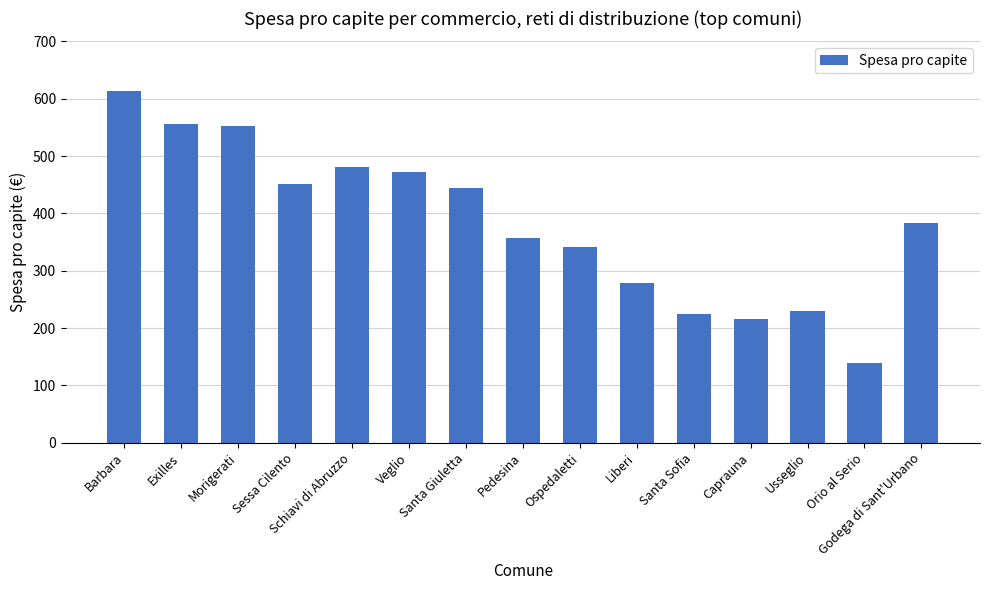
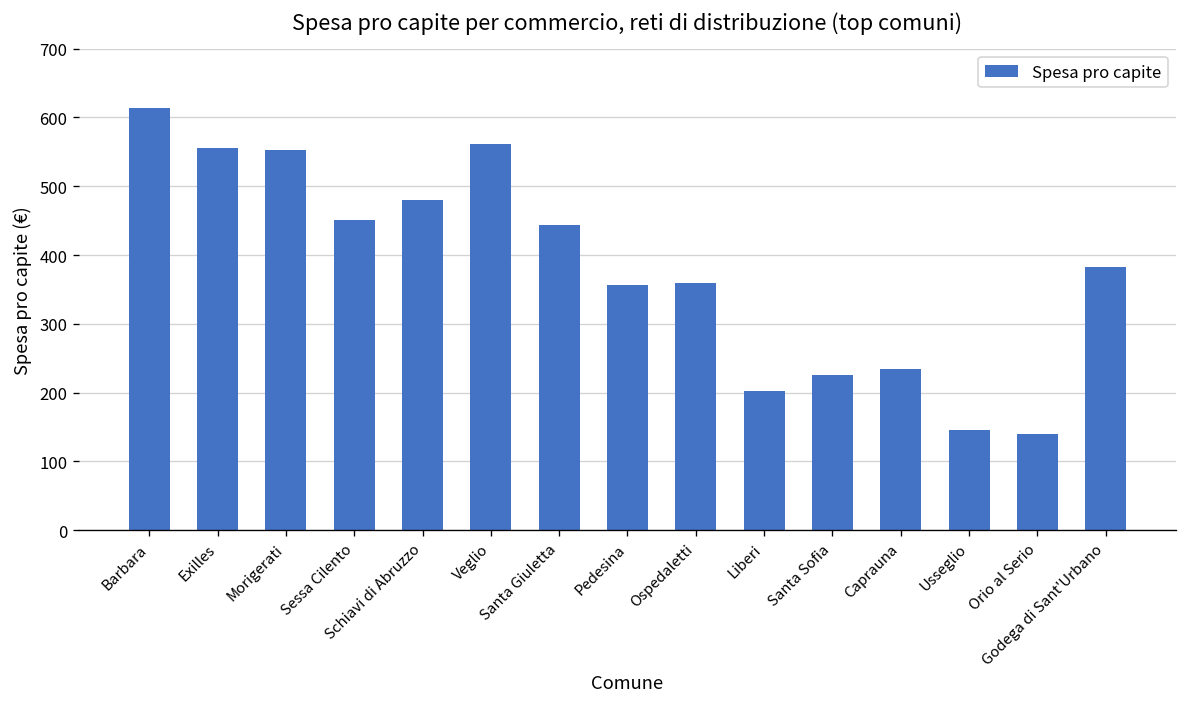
  {
    "Barbara": 610,
    "Exilles": 560,
    "Morigerati": 550,
    "Sessa Cilento": 450,
    "Schiavi di Abruzzo": 480,
-   "Veglio": 470,
+   "Veglio": 560,
    "Santa Giuletta": 440,
    "Pedesina": 360,
-   "Ospedaletti": 340,
-   "Liberi": 280,
+   "Ospedaletti": 360,
+   "Liberi": 200,
    "Santa Sofia": 230,
-   "Caprauna": 220,
-   "Usseglio": 230,
+   "Caprauna": 230,
+   "Usseglio": 150,
    "Orio al Serio": 140,
    "Godega di Sant'Urbano": 380
  }
